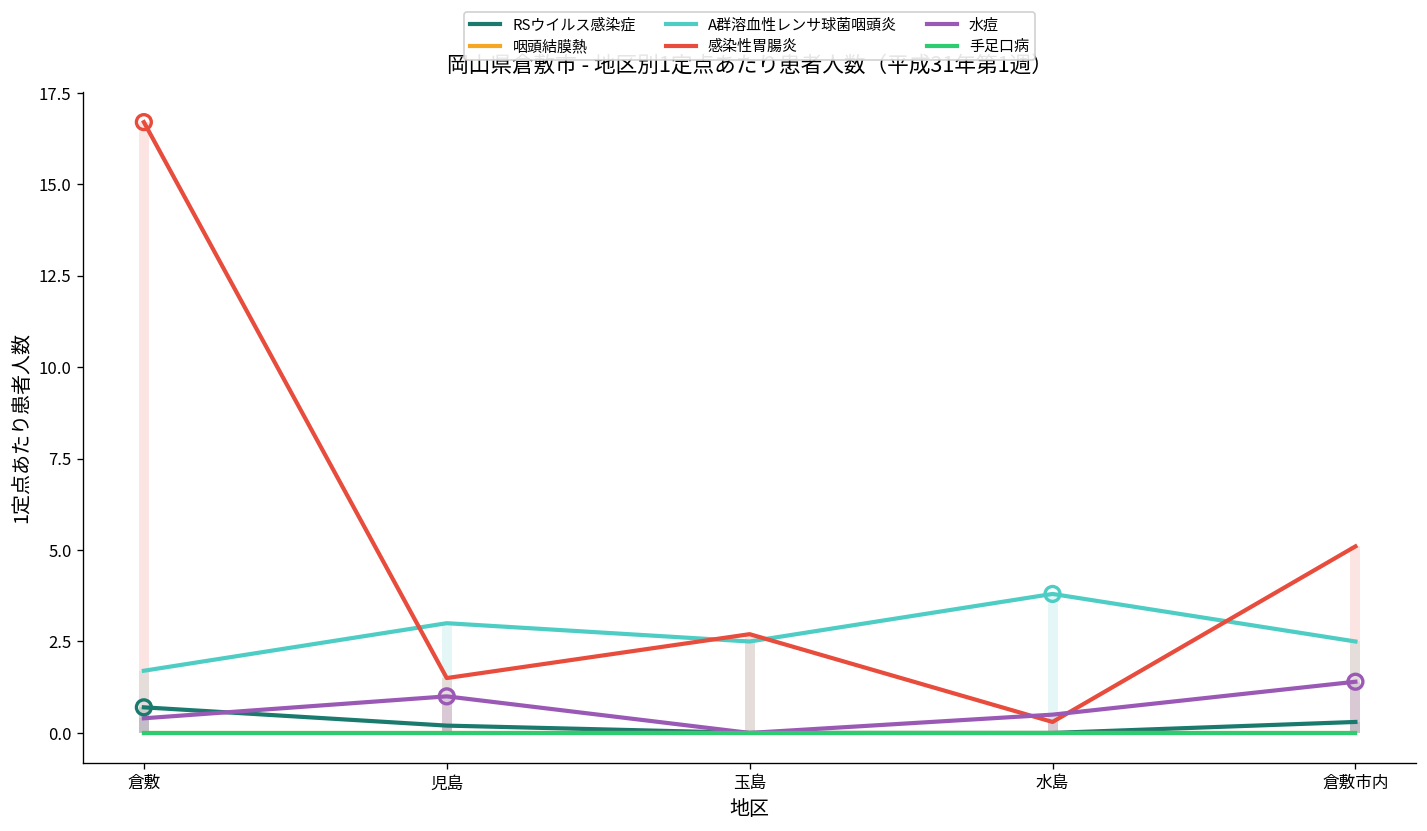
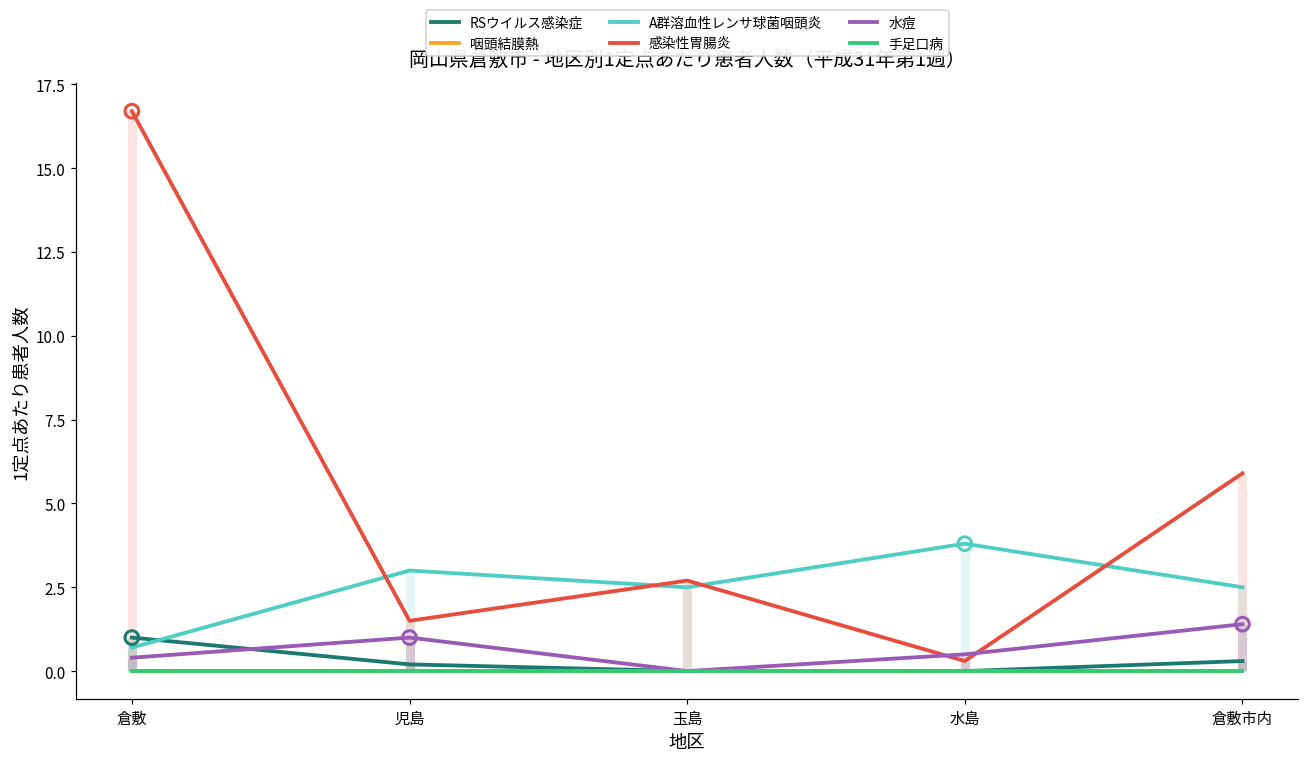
  {
    "RSウイルス感染症": {
-     "倉敷": 0.7,
+     "倉敷": 1.0,
      "児島": 0.2,
      "倉敷市内": 0.3
    },
    "手足口病": {
      "倉敷": 0.0,
      "児島": 0.0,
      "倉敷市内": 0.0
    },
    "A群溶血性レンサ球菌咽頭炎": {
-     "倉敷": 1.7,
+     "倉敷": 0.7,
      "児島": 3.0,
      "玉島": 2.5,
      "倉敷市内": 2.5
    },
    "感染性胃腸炎": {
      "児島": 1.5,
      "玉島": 2.7,
      "水島": 0.3,
-     "倉敷市内": 5.1
+     "倉敷市内": 5.9
    },
    "水痘": {
      "倉敷": 0.4,
      "水島": 0.5
    }
  }
